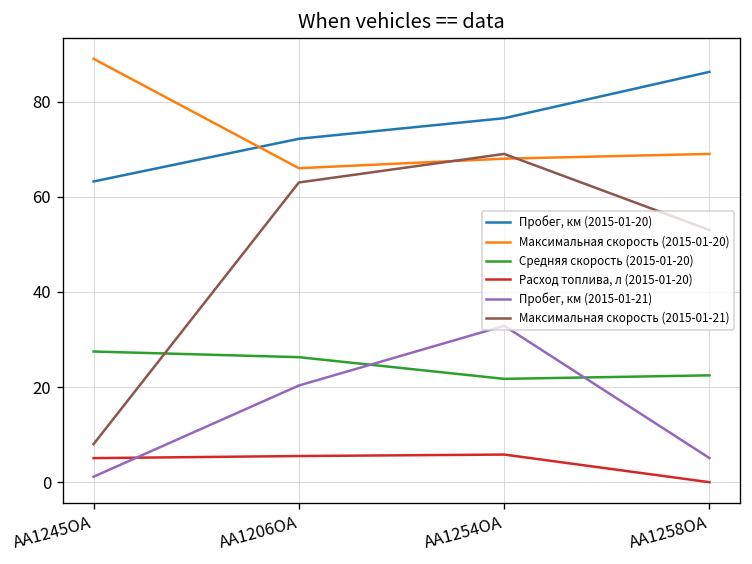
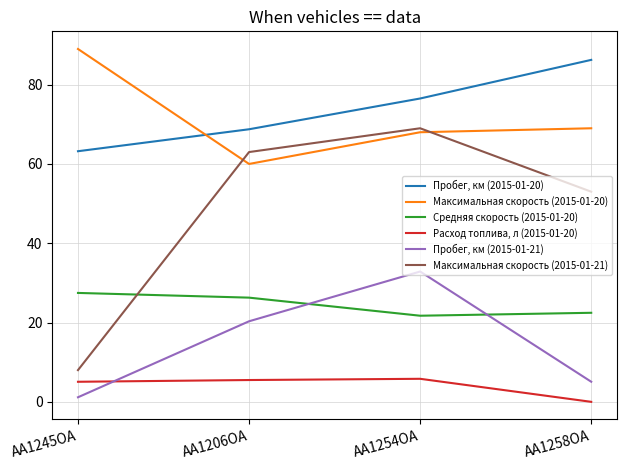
  {
    "Пробег, км (2015-01-20)": {
      "AA1245OA": 63,
-     "AA1206OA": 72,
+     "AA1206OA": 69,
      "AA1254OA": 77,
      "AA1258OA": 86
    },
    "Максимальная скорость (2015-01-20)": {
      "AA1245OA": 89,
-     "AA1206OA": 66,
+     "AA1206OA": 60,
      "AA1254OA": 68,
      "AA1258OA": 69
    },
    "Средняя скорость (2015-01-20)": {
      "AA1245OA": 27,
      "AA1206OA": 26,
      "AA1254OA": 22,
      "AA1258OA": 22
    },
    "Расход топлива, л (2015-01-20)": {
      "AA1245OA": 5,
      "AA1206OA": 6,
      "AA1254OA": 6,
      "AA1258OA": 0
    },
    "Пробег, км (2015-01-21)": {
      "AA1245OA": 1,
      "AA1206OA": 20,
      "AA1258OA": 5
    },
    "Максимальная скорость (2015-01-21)": {
      "AA1245OA": 8,
      "AA1206OA": 63,
      "AA1254OA": 69
    }
  }
